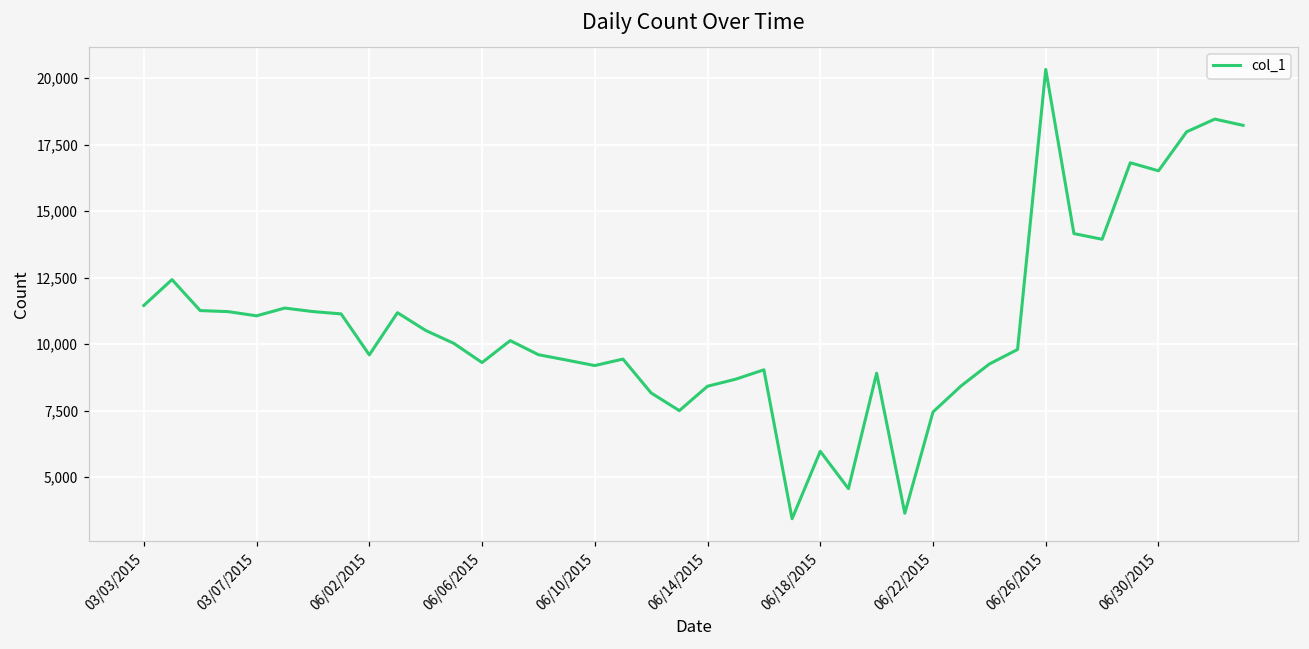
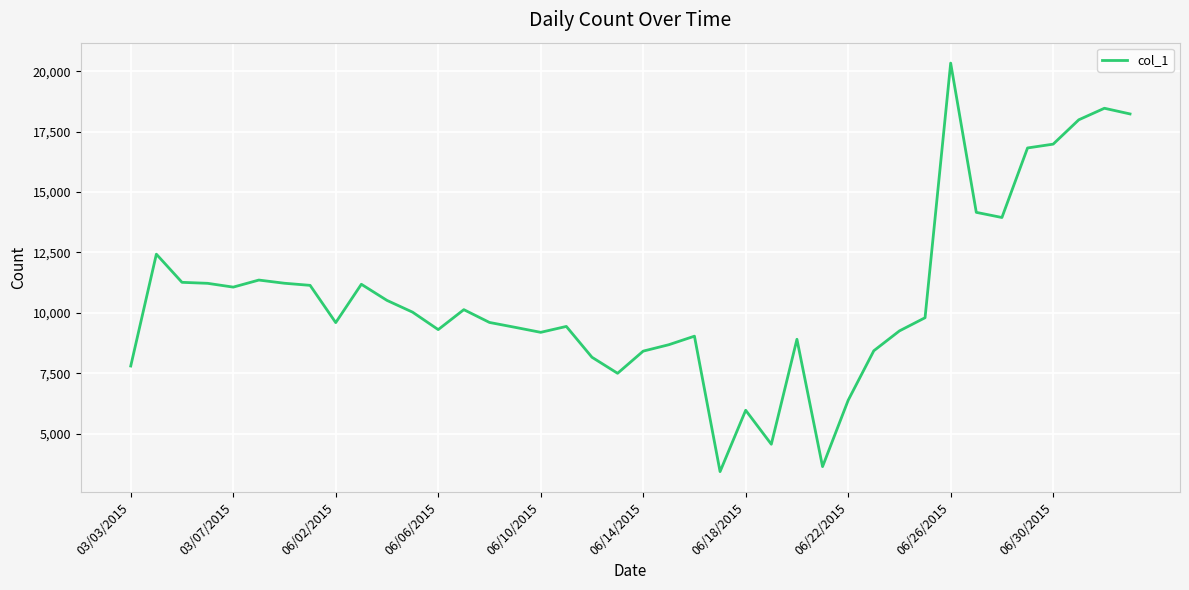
  {
-   "03/03/2015": "11,500",
+   "03/03/2015": "7,800",
    "03/07/2015": "11,100",
    "06/02/2015": "9,600",
    "06/06/2015": "9,300",
    "06/10/2015": "9,200",
    "06/14/2015": "8,400",
    "06/18/2015": "6,000",
-   "06/22/2015": "7,500",
+   "06/22/2015": "6,400",
    "06/26/2015": "20,300",
-   "06/30/2015": "16,500"
+   "06/30/2015": "17,000"
  }
